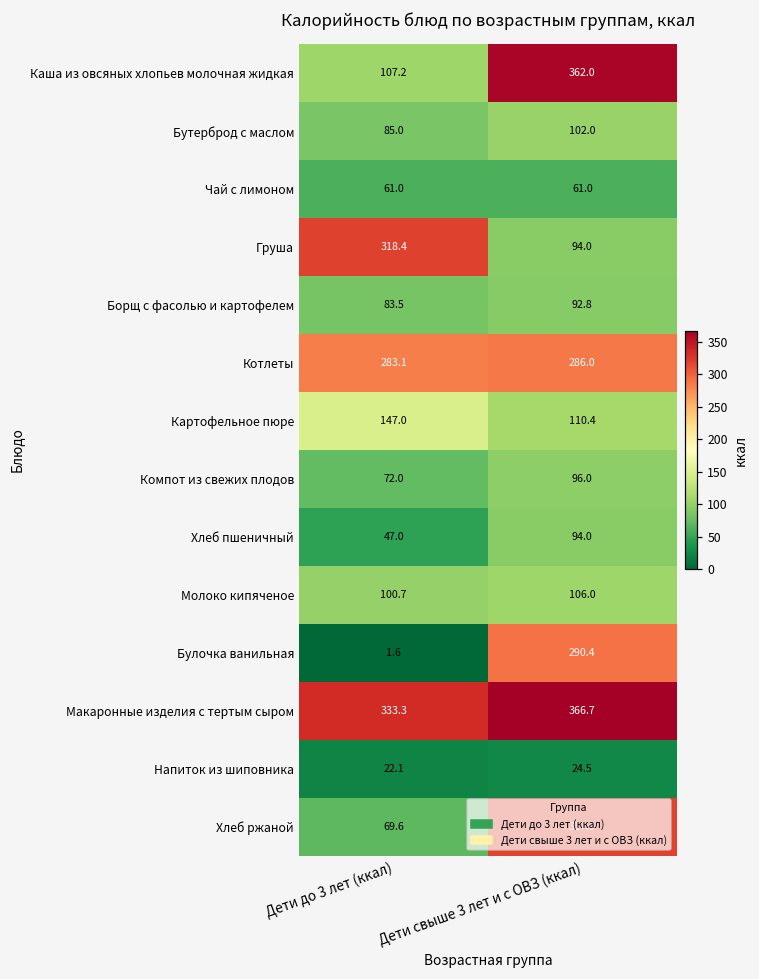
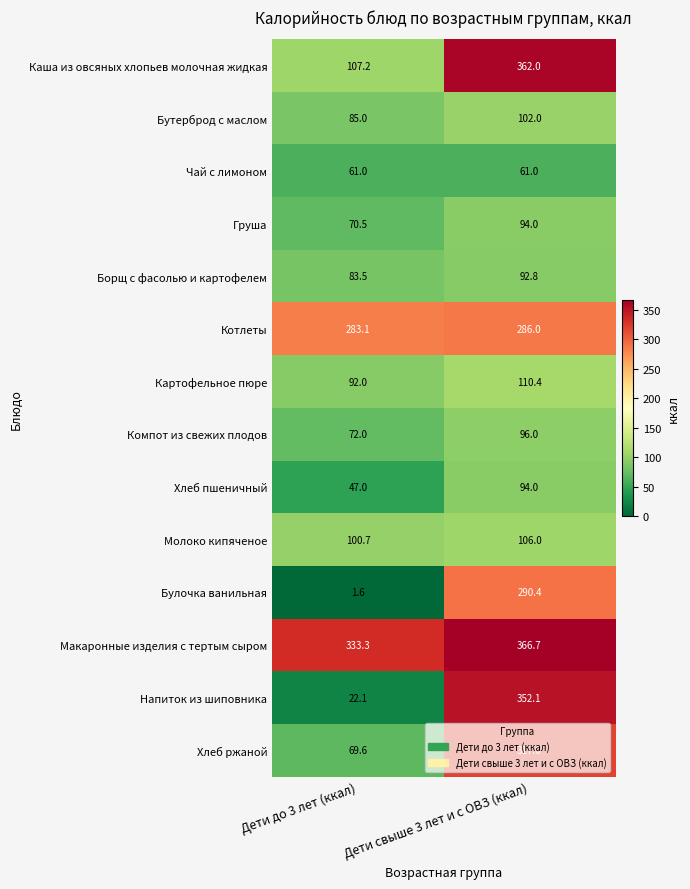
  {
    "Каша из овсяных хлопьев молочная жидкая": {
      "Дети до 3 лет (ккал)": 107.2,
      "Дети свыше 3 лет и с ОВЗ (ккал)": 362.0
    },
    "Бутерброд с маслом": {
      "Дети до 3 лет (ккал)": 85.0,
      "Дети свыше 3 лет и с ОВЗ (ккал)": 102.0
    },
    "Чай с лимоном": {
      "Дети до 3 лет (ккал)": 61.0,
      "Дети свыше 3 лет и с ОВЗ (ккал)": 61.0
    },
    "Груша": {
-     "Дети до 3 лет (ккал)": 318.4,
+     "Дети до 3 лет (ккал)": 70.5,
      "Дети свыше 3 лет и с ОВЗ (ккал)": 94.0
    },
    "Борщ с фасолью и картофелем": {
      "Дети до 3 лет (ккал)": 83.5,
      "Дети свыше 3 лет и с ОВЗ (ккал)": 92.8
    },
    "Котлеты": {
      "Дети до 3 лет (ккал)": 283.1,
      "Дети свыше 3 лет и с ОВЗ (ккал)": 286.0
    },
    "Картофельное пюре": {
-     "Дети до 3 лет (ккал)": 147.0,
+     "Дети до 3 лет (ккал)": 92.0,
      "Дети свыше 3 лет и с ОВЗ (ккал)": 110.4
    },
    "Компот из свежих плодов": {
      "Дети до 3 лет (ккал)": 72.0,
      "Дети свыше 3 лет и с ОВЗ (ккал)": 96.0
    },
    "Хлеб пшеничный": {
      "Дети до 3 лет (ккал)": 47.0,
      "Дети свыше 3 лет и с ОВЗ (ккал)": 94.0
    },
    "Молоко кипяченое": {
      "Дети до 3 лет (ккал)": 100.7,
      "Дети свыше 3 лет и с ОВЗ (ккал)": 106.0
    },
    "Булочка ванильная": {
      "Дети до 3 лет (ккал)": 1.6,
      "Дети свыше 3 лет и с ОВЗ (ккал)": 290.4
    },
    "Макаронные изделия с тертым сыром": {
      "Дети до 3 лет (ккал)": 333.3,
      "Дети свыше 3 лет и с ОВЗ (ккал)": 366.7
    },
    "Напиток из шиповника": {
      "Дети до 3 лет (ккал)": 22.1,
-     "Дети свыше 3 лет и с ОВЗ (ккал)": 24.5
+     "Дети свыше 3 лет и с ОВЗ (ккал)": 352.1
    },
    "Хлеб ржаной": {
      "Дети до 3 лет (ккал)": 69.6
    }
  }
